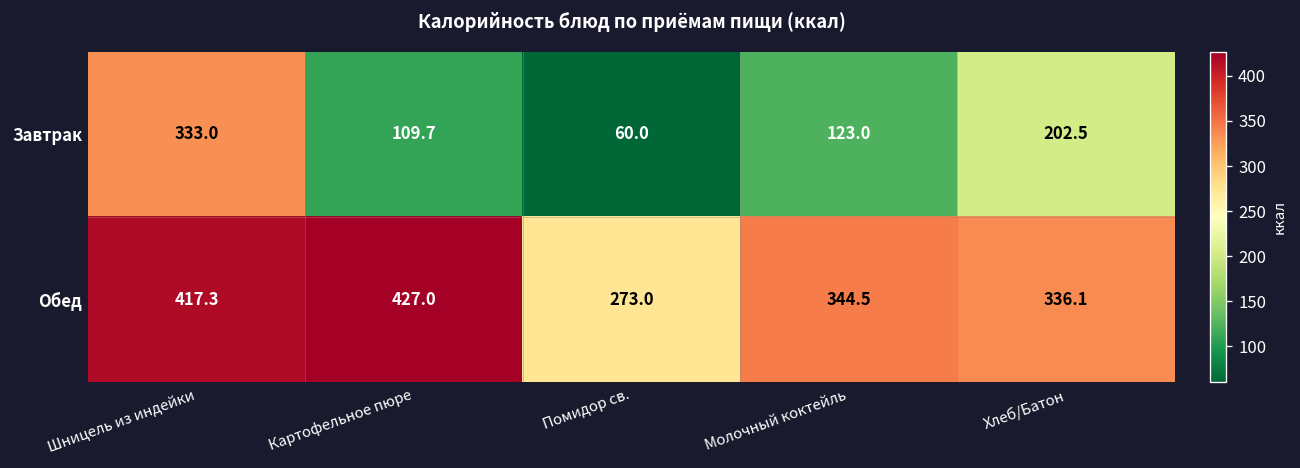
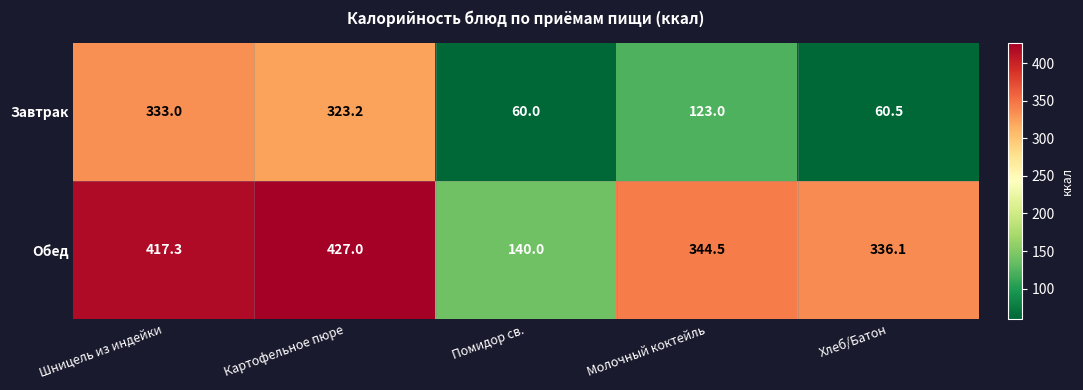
  {
    "Завтрак": {
      "Шницель из индейки": 333.0,
-     "Картофельное пюре": 109.7,
+     "Картофельное пюре": 323.2,
      "Помидор св.": 60.0,
      "Молочный коктейль": 123.0,
-     "Хлеб/Батон": 202.5
+     "Хлеб/Батон": 60.5
    },
    "Обед": {
      "Шницель из индейки": 417.3,
      "Картофельное пюре": 427.0,
-     "Помидор св.": 273.0,
+     "Помидор св.": 140.0,
      "Молочный коктейль": 344.5,
      "Хлеб/Батон": 336.1
    }
  }
